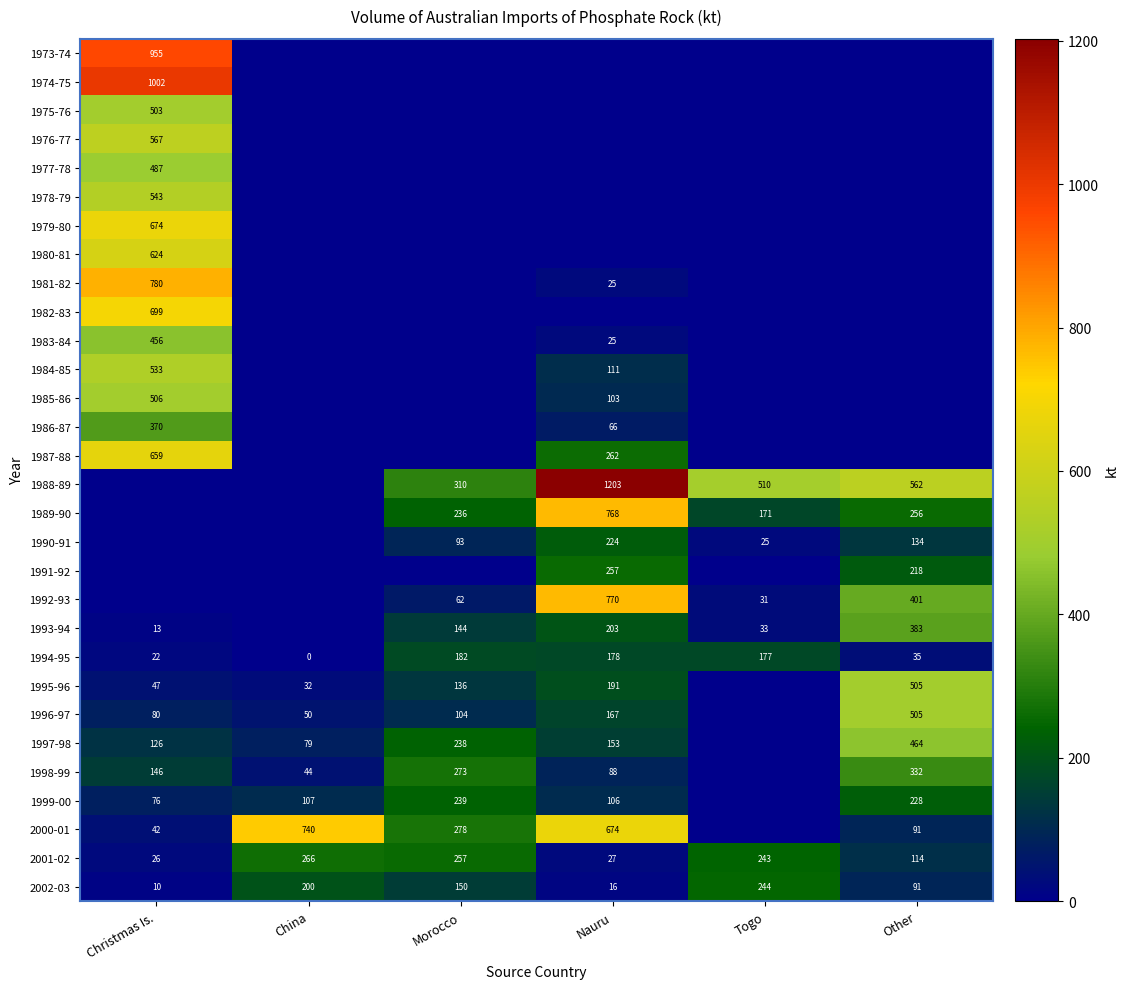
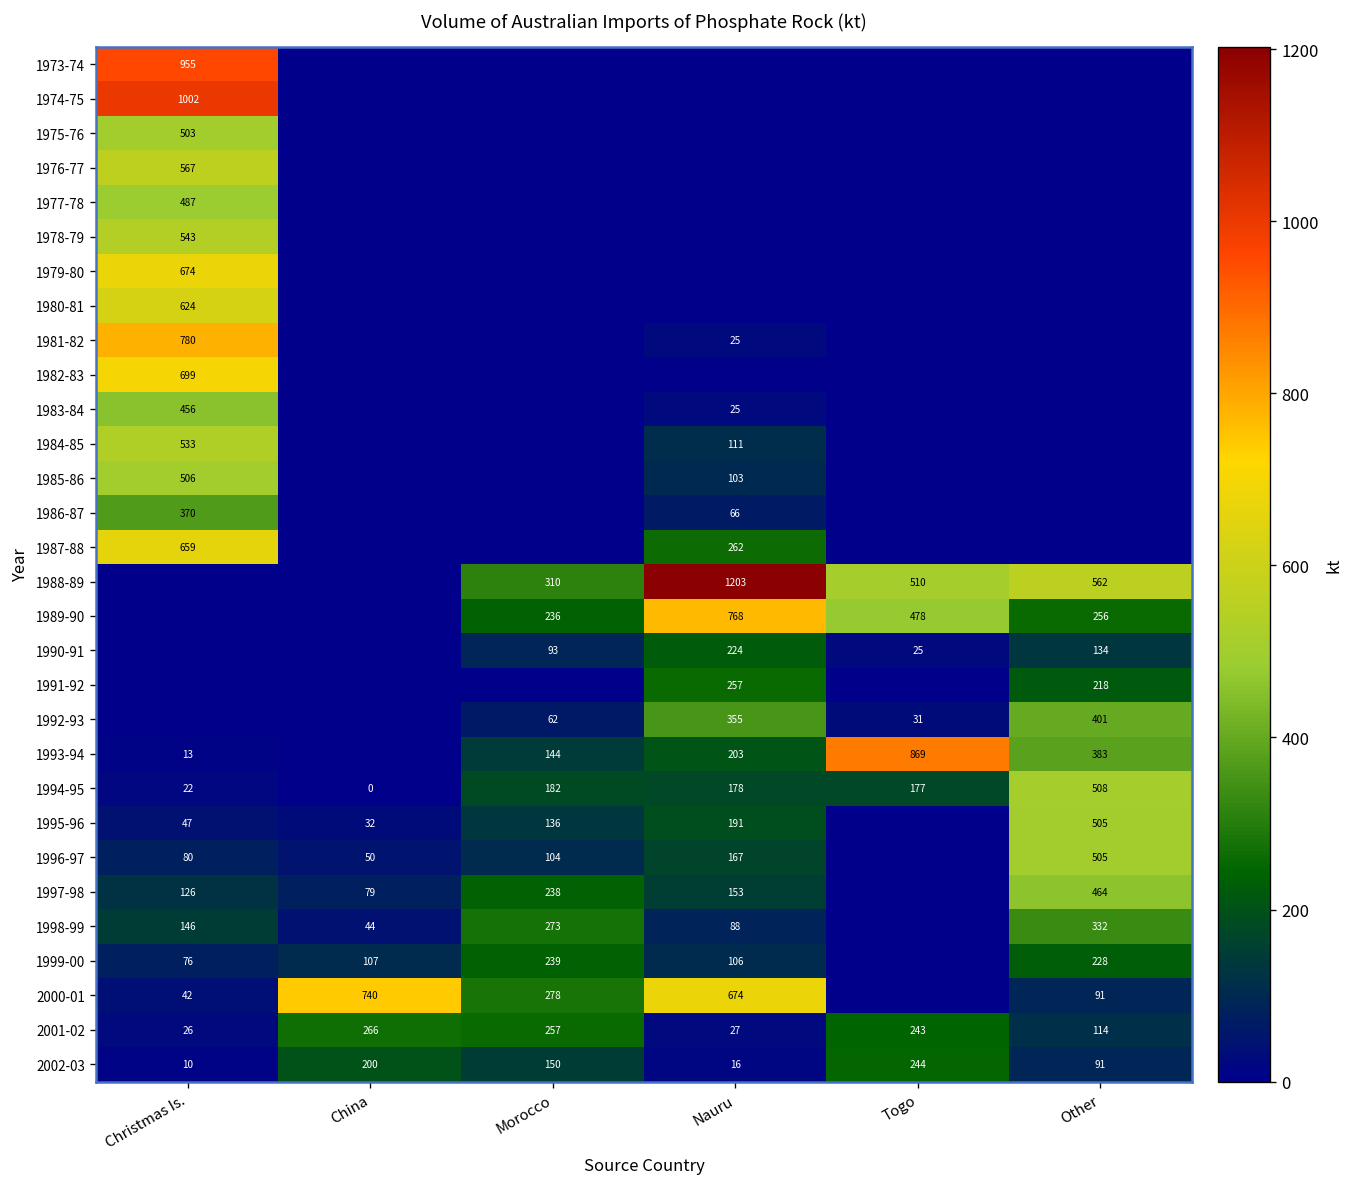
  {
    "1973-74": {
      "Christmas Is.": 955
    },
    "1974-75": {
      "Christmas Is.": 1002
    },
    "1975-76": {
      "Christmas Is.": 503
    },
    "1976-77": {
      "Christmas Is.": 567
    },
    "1977-78": {
      "Christmas Is.": 487
    },
    "1978-79": {
      "Christmas Is.": 543
    },
    "1979-80": {
      "Christmas Is.": 674
    },
    "1980-81": {
      "Christmas Is.": 624
    },
    "1981-82": {
      "Christmas Is.": 780,
      "Nauru": 25
    },
    "1982-83": {
      "Christmas Is.": 699
    },
    "1983-84": {
      "Christmas Is.": 456,
      "Nauru": 25
    },
    "1984-85": {
      "Christmas Is.": 533,
      "Nauru": 111
    },
    "1985-86": {
      "Christmas Is.": 506,
      "Nauru": 103
    },
    "1986-87": {
      "Christmas Is.": 370,
      "Nauru": 66
    },
    "1987-88": {
      "Christmas Is.": 659,
      "Nauru": 262
    },
    "1988-89": {
      "Morocco": 310,
      "Nauru": 1203,
      "Togo": 510,
      "Other": 562
    },
    "1989-90": {
      "Morocco": 236,
      "Nauru": 768,
-     "Togo": 171,
+     "Togo": 478,
      "Other": 256
    },
    "1990-91": {
      "Morocco": 93,
      "Nauru": 224,
      "Togo": 25,
      "Other": 134
    },
    "1991-92": {
      "Nauru": 257,
      "Other": 218
    },
    "1992-93": {
      "Morocco": 62,
-     "Nauru": 770,
+     "Nauru": 355,
      "Togo": 31,
      "Other": 401
    },
    "1993-94": {
      "Christmas Is.": 13,
      "Morocco": 144,
      "Nauru": 203,
-     "Togo": 33,
+     "Togo": 869,
      "Other": 383
    },
    "1994-95": {
      "Christmas Is.": 22,
      "China": 0,
      "Morocco": 182,
      "Nauru": 178,
      "Togo": 177,
-     "Other": 35
+     "Other": 508
    },
    "1995-96": {
      "Christmas Is.": 47,
      "China": 32,
      "Morocco": 136,
      "Nauru": 191,
      "Other": 505
    },
    "1996-97": {
      "Christmas Is.": 80,
      "China": 50,
      "Morocco": 104,
      "Nauru": 167,
      "Other": 505
    },
    "1997-98": {
      "Christmas Is.": 126,
      "China": 79,
      "Morocco": 238,
      "Nauru": 153,
      "Other": 464
    },
    "1998-99": {
      "Christmas Is.": 146,
      "China": 44,
      "Morocco": 273,
      "Nauru": 88,
      "Other": 332
    },
    "1999-00": {
      "Christmas Is.": 76,
      "China": 107,
      "Morocco": 239,
      "Nauru": 106,
      "Other": 228
    },
    "2000-01": {
      "Christmas Is.": 42,
      "China": 740,
      "Morocco": 278,
      "Nauru": 674,
      "Other": 91
    },
    "2001-02": {
      "Christmas Is.": 26,
      "China": 266,
      "Morocco": 257,
      "Nauru": 27,
      "Togo": 243,
      "Other": 114
    },
    "2002-03": {
      "Christmas Is.": 10,
      "China": 200,
      "Morocco": 150,
      "Nauru": 16,
      "Togo": 244,
      "Other": 91
    }
  }
